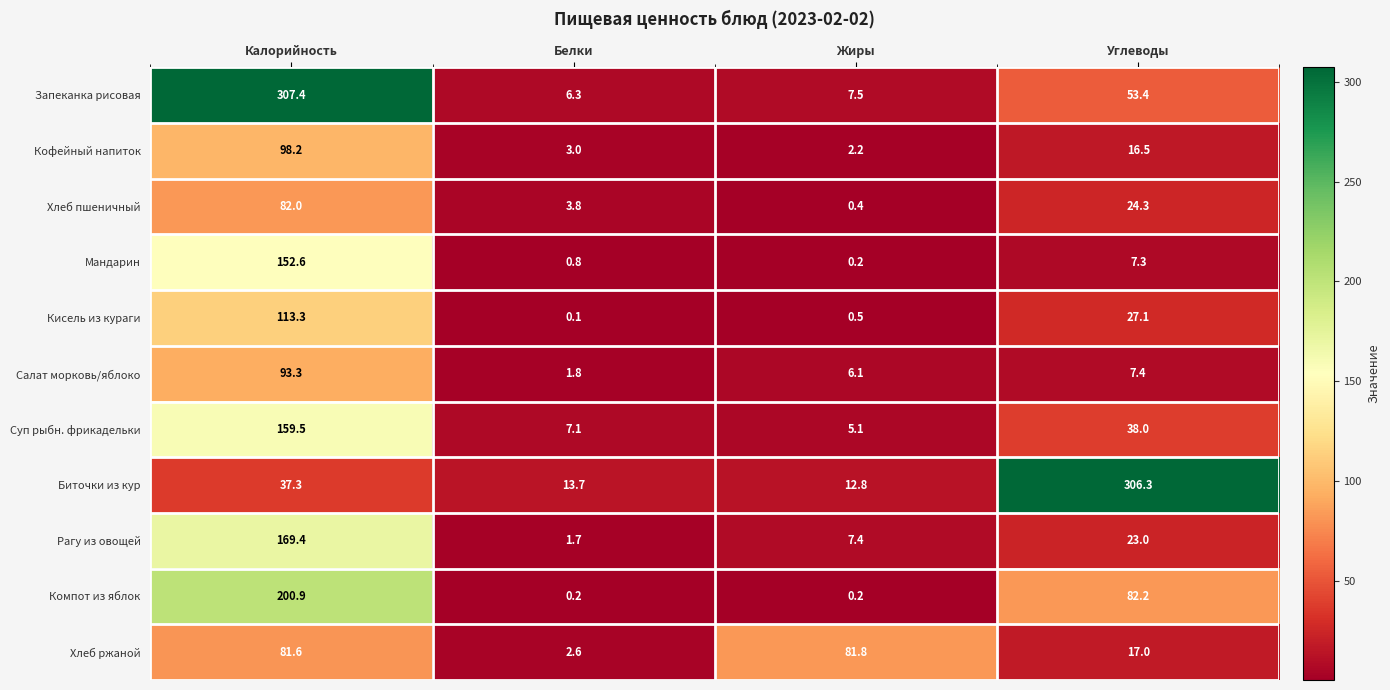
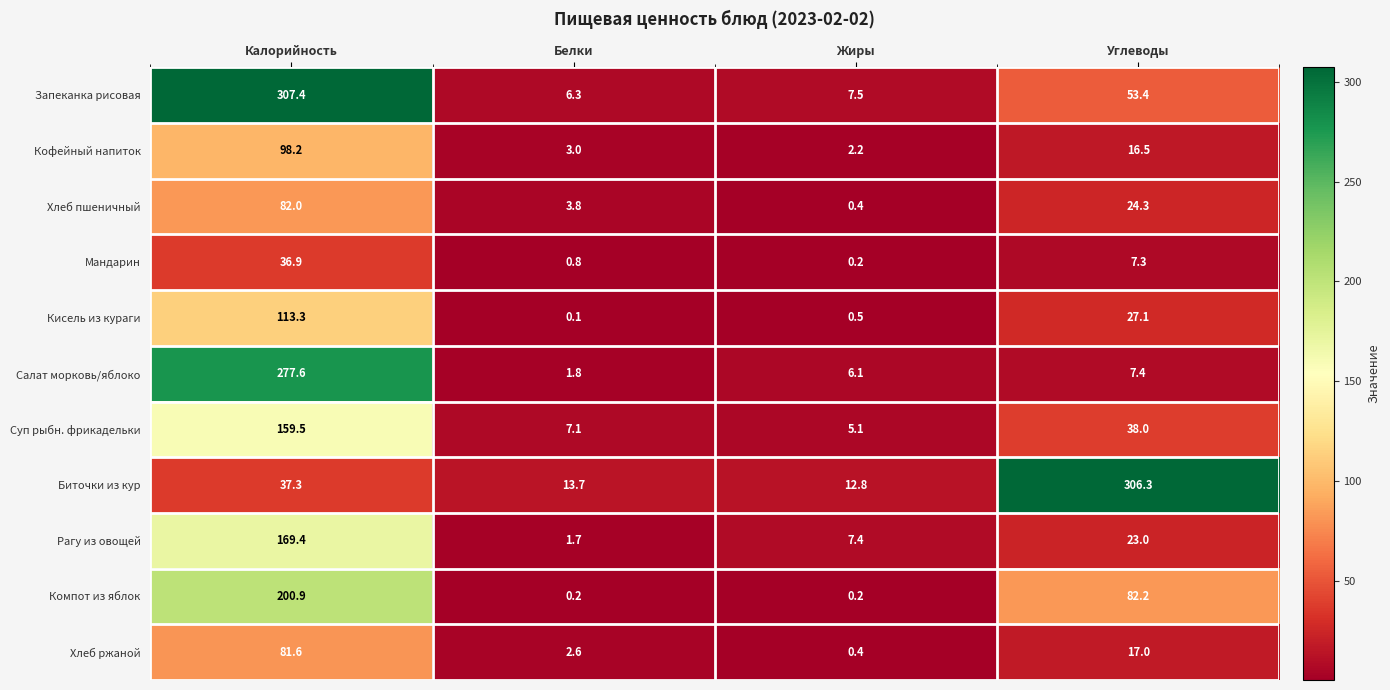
  {
    "Запеканка рисовая": {
      "Калорийность": 307.4,
      "Белки": 6.3,
      "Жиры": 7.5,
      "Углеводы": 53.4
    },
    "Кофейный напиток": {
      "Калорийность": 98.2,
      "Белки": 3.0,
      "Жиры": 2.2,
      "Углеводы": 16.5
    },
    "Хлеб пшеничный": {
      "Калорийность": 82.0,
      "Белки": 3.8,
      "Жиры": 0.4,
      "Углеводы": 24.3
    },
    "Мандарин": {
-     "Калорийность": 152.6,
+     "Калорийность": 36.9,
      "Белки": 0.8,
      "Жиры": 0.2,
      "Углеводы": 7.3
    },
    "Кисель из кураги": {
      "Калорийность": 113.3,
      "Белки": 0.1,
      "Жиры": 0.5,
      "Углеводы": 27.1
    },
    "Салат морковь/яблоко": {
-     "Калорийность": 93.3,
+     "Калорийность": 277.6,
      "Белки": 1.8,
      "Жиры": 6.1,
      "Углеводы": 7.4
    },
    "Суп рыбн. фрикадельки": {
      "Калорийность": 159.5,
      "Белки": 7.1,
      "Жиры": 5.1,
      "Углеводы": 38.0
    },
    "Биточки из кур": {
      "Калорийность": 37.3,
      "Белки": 13.7,
      "Жиры": 12.8,
      "Углеводы": 306.3
    },
    "Рагу из овощей": {
      "Калорийность": 169.4,
      "Белки": 1.7,
      "Жиры": 7.4,
      "Углеводы": 23.0
    },
    "Компот из яблок": {
      "Калорийность": 200.9,
      "Белки": 0.2,
      "Жиры": 0.2,
      "Углеводы": 82.2
    },
    "Хлеб ржаной": {
      "Калорийность": 81.6,
      "Белки": 2.6,
-     "Жиры": 81.8,
+     "Жиры": 0.4,
      "Углеводы": 17.0
    }
  }
